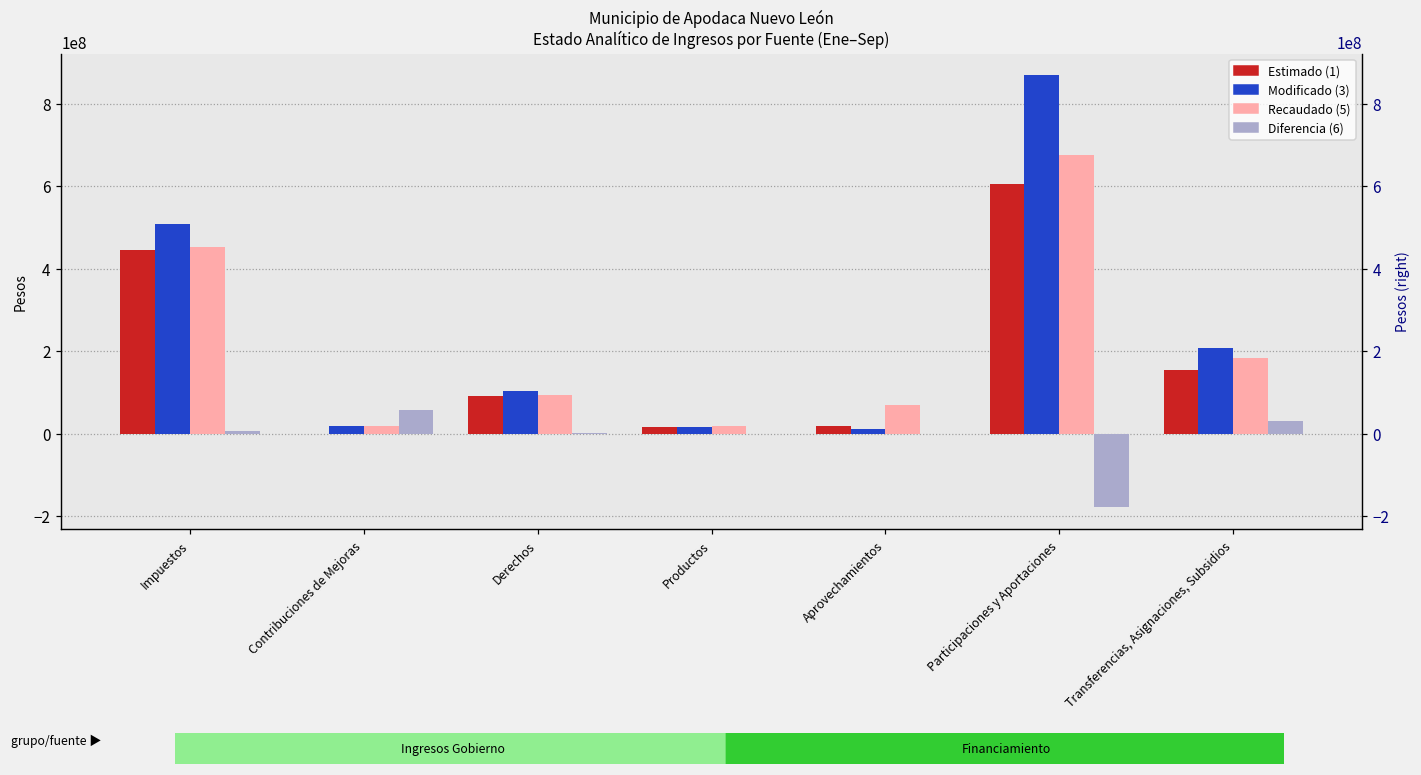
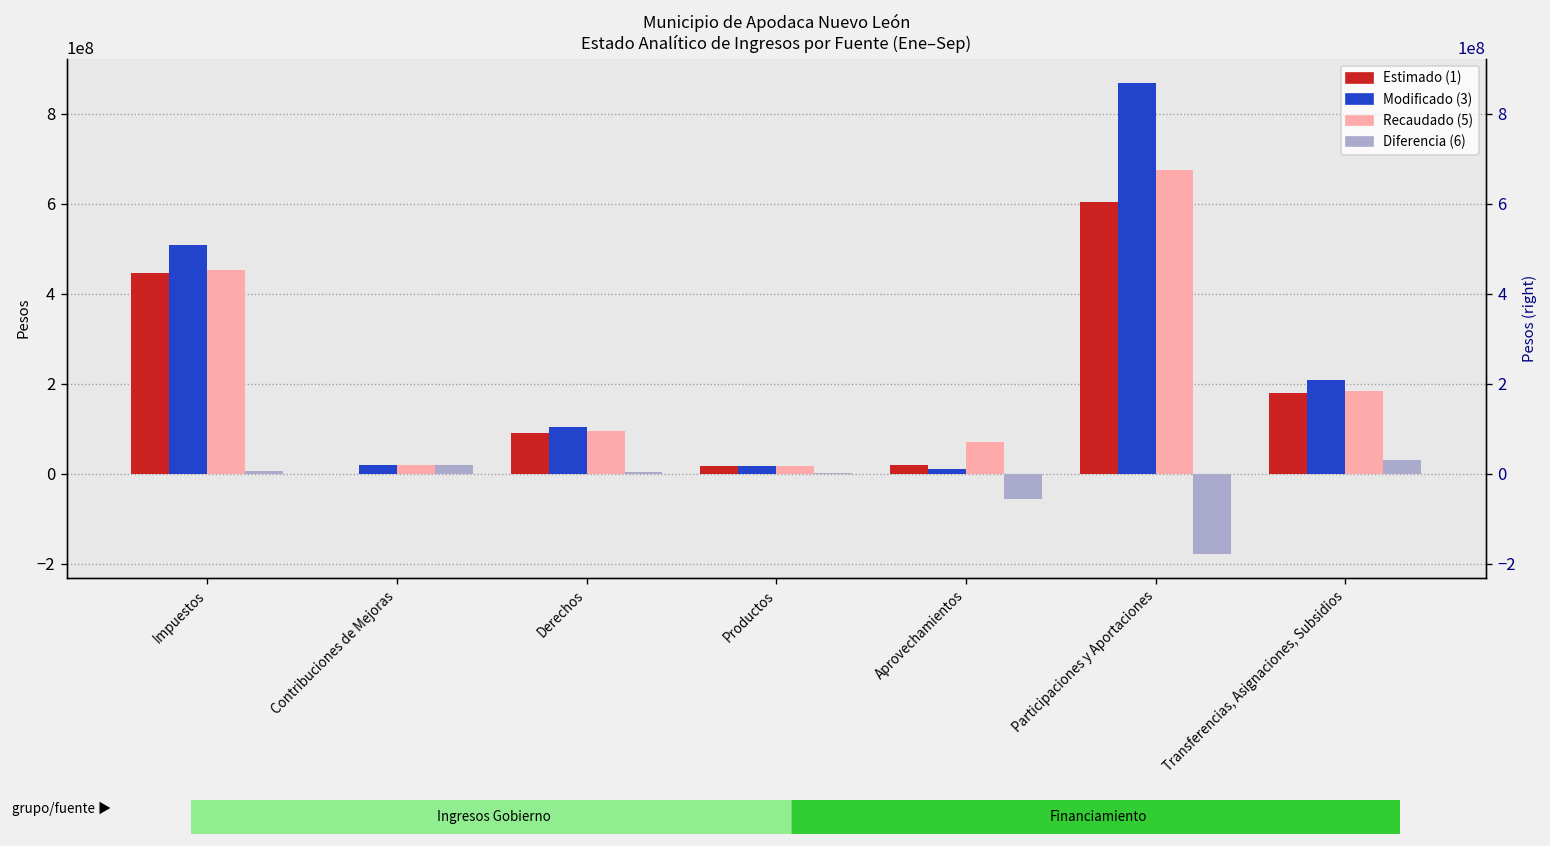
  {
    "Estimado (1)": {
      "Impuestos": 450000000,
      "Contribuciones de Mejoras": 0,
      "Derechos": 90000000,
      "Productos": 20000000,
      "Aprovechamientos": 20000000,
      "Participaciones y Aportaciones": 600000000,
-     "Transferencias, Asignaciones, Subsidios": 150000000
+     "Transferencias, Asignaciones, Subsidios": 180000000
    },
    "Modificado (3)": {
      "Impuestos": 510000000,
      "Contribuciones de Mejoras": 20000000,
      "Derechos": 100000000,
      "Productos": 20000000,
      "Aprovechamientos": 10000000,
      "Participaciones y Aportaciones": 870000000,
      "Transferencias, Asignaciones, Subsidios": 210000000
    },
    "Recaudado (5)": {
      "Impuestos": 450000000,
      "Contribuciones de Mejoras": 20000000,
      "Derechos": 90000000,
      "Productos": 20000000,
      "Aprovechamientos": 70000000,
      "Participaciones y Aportaciones": 670000000,
      "Transferencias, Asignaciones, Subsidios": 180000000
    },
    "Diferencia (6)": {
      "Impuestos": 10000000,
-     "Contribuciones de Mejoras": 60000000,
-     "Aprovechamientos": 0,
+     "Contribuciones de Mejoras": 20000000,
+     "Aprovechamientos": -60000000,
      "Participaciones y Aportaciones": -180000000,
      "Transferencias, Asignaciones, Subsidios": 30000000
    }
  }
